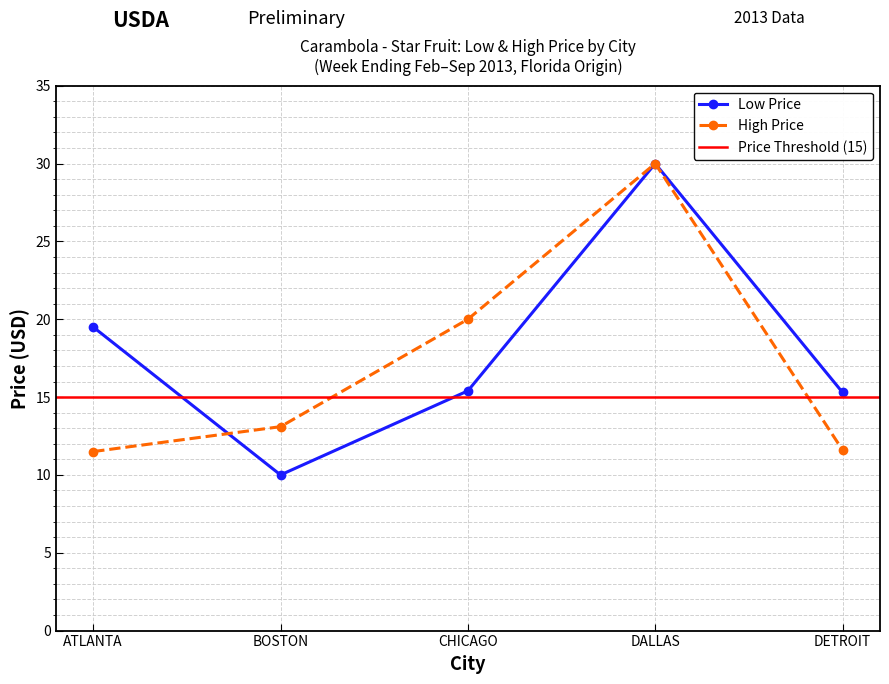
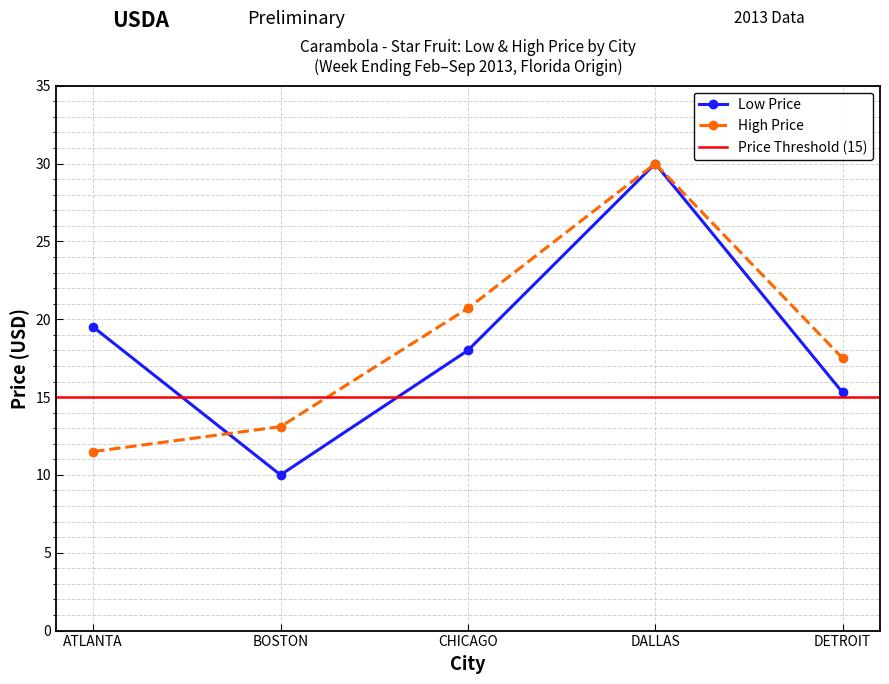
  {
    "Low Price": {
      "ATLANTA": 19.5,
      "BOSTON": 10.0,
-     "CHICAGO": 15.4,
+     "CHICAGO": 18.0,
      "DETROIT": 15.3
    },
    "High Price": {
      "ATLANTA": 11.5,
      "BOSTON": 13.1,
-     "CHICAGO": 20.0,
-     "DETROIT": 11.6
+     "CHICAGO": 20.7,
+     "DETROIT": 17.5
    }
  }
